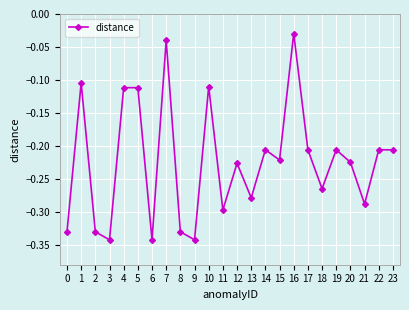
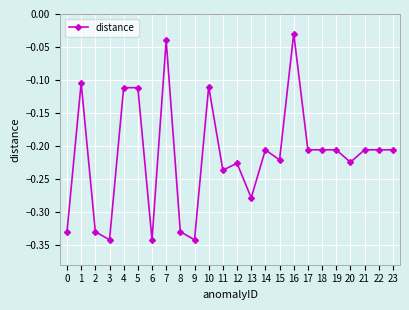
  {
    "0": -0.33,
    "1": -0.10,
    "2": -0.33,
    "3": -0.34,
    "4": -0.11,
    "5": -0.11,
    "6": -0.34,
    "7": -0.04,
    "8": -0.33,
    "9": -0.34,
    "10": -0.11,
-   "11": -0.30,
+   "11": -0.24,
    "12": -0.23,
    "13": -0.28,
    "14": -0.21,
    "15": -0.22,
    "16": -0.03,
    "17": -0.21,
-   "18": -0.26,
+   "18": -0.21,
    "19": -0.21,
    "20": -0.22,
-   "21": -0.29,
+   "21": -0.21,
    "22": -0.21,
    "23": -0.21
  }
